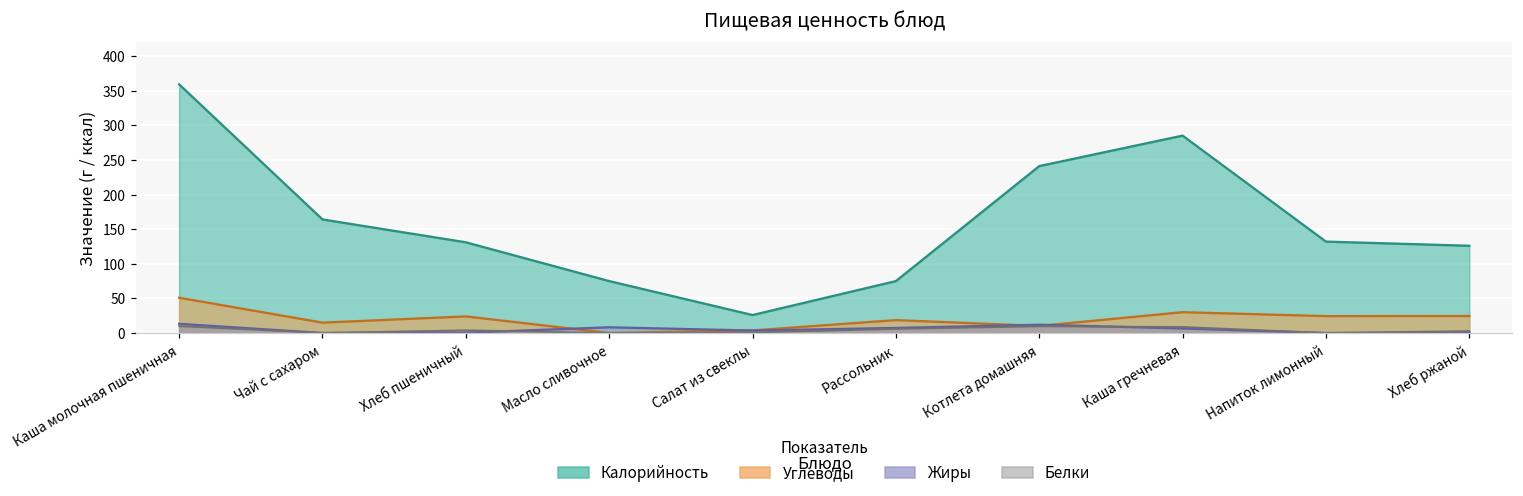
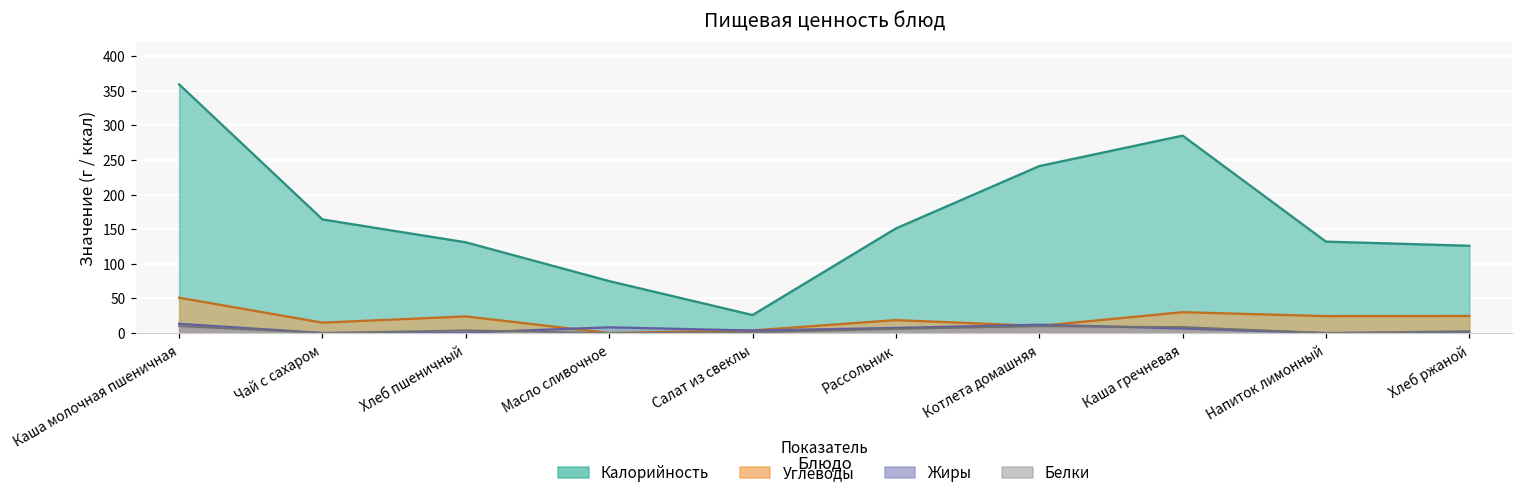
  {
    "Калорийность": {
      "Каша молочная пшеничная": 360,
      "Чай с сахаром": 160,
      "Хлеб пшеничный": 130,
      "Масло сливочное": 80,
      "Салат из свеклы": 30,
-     "Рассольник": 80,
+     "Рассольник": 150,
      "Котлета домашняя": 240,
      "Каша гречневая": 290,
      "Напиток лимонный": 130,
      "Хлеб ржаной": 130
    },
    "Углеводы": {
      "Каша молочная пшеничная": 50,
      "Чай с сахаром": 20,
      "Хлеб пшеничный": 20,
      "Рассольник": 20,
      "Каша гречневая": 30,
      "Напиток лимонный": 20,
      "Хлеб ржаной": 20
    }
  }
